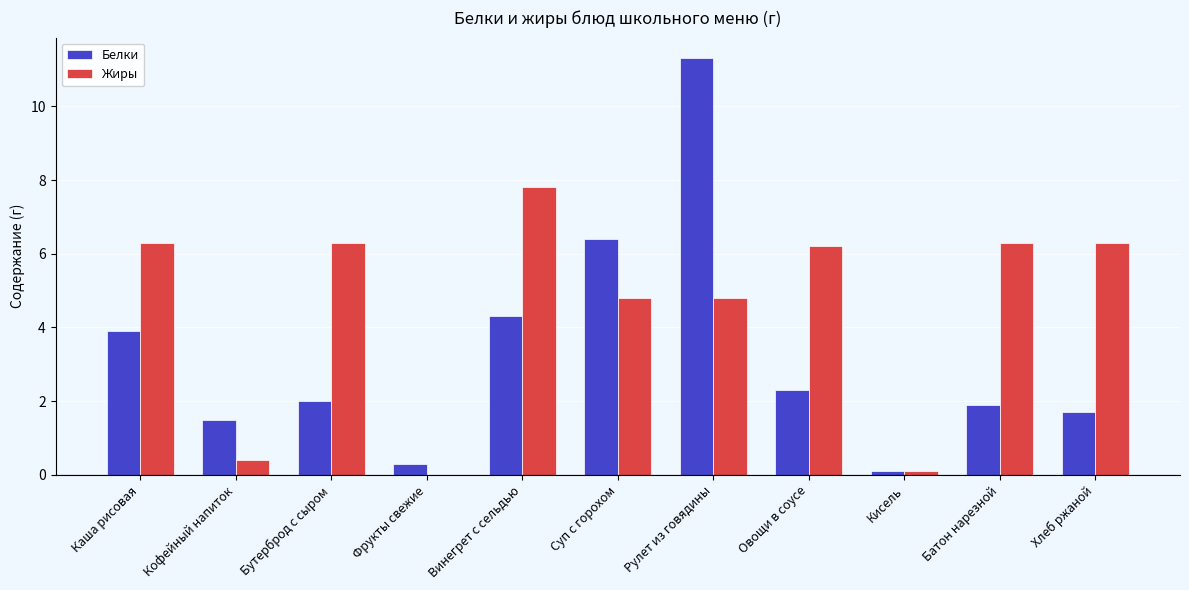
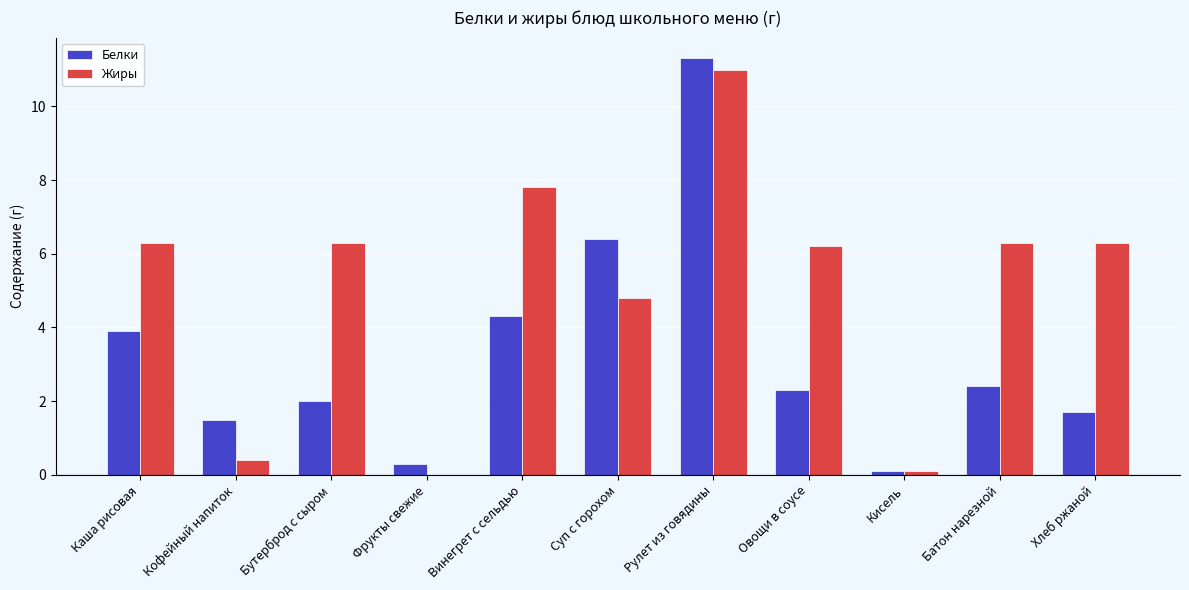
  {
    "Белки": {
      "Каша рисовая": 3.9,
      "Кофейный напиток": 1.5,
      "Бутерброд с сыром": 2.0,
      "Фрукты свежие": 0.3,
      "Винегрет с сельдью": 4.3,
      "Суп с горохом": 6.4,
      "Рулет из говядины": 11.3,
      "Овощи в соусе": 2.3,
      "Кисель": 0.1,
-     "Батон нарезной": 1.9,
+     "Батон нарезной": 2.4,
      "Хлеб ржаной": 1.7
    },
    "Жиры": {
      "Каша рисовая": 6.3,
      "Кофейный напиток": 0.4,
      "Бутерброд с сыром": 6.3,
      "Фрукты свежие": 0.0,
      "Винегрет с сельдью": 7.8,
      "Суп с горохом": 4.8,
-     "Рулет из говядины": 4.8,
+     "Рулет из говядины": 11.0,
      "Овощи в соусе": 6.2,
      "Кисель": 0.1,
      "Батон нарезной": 6.3,
      "Хлеб ржаной": 6.3
    }
  }
